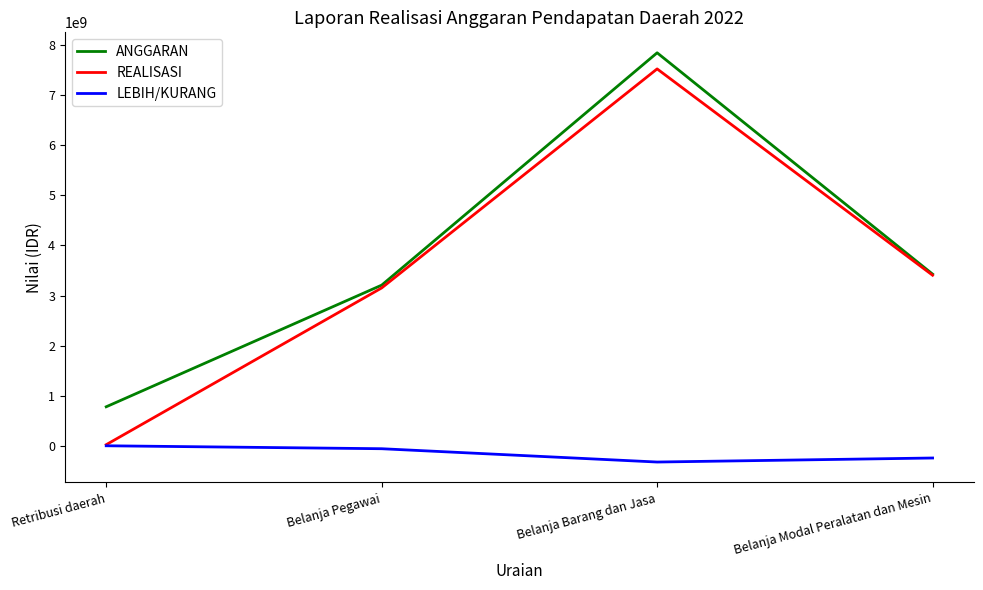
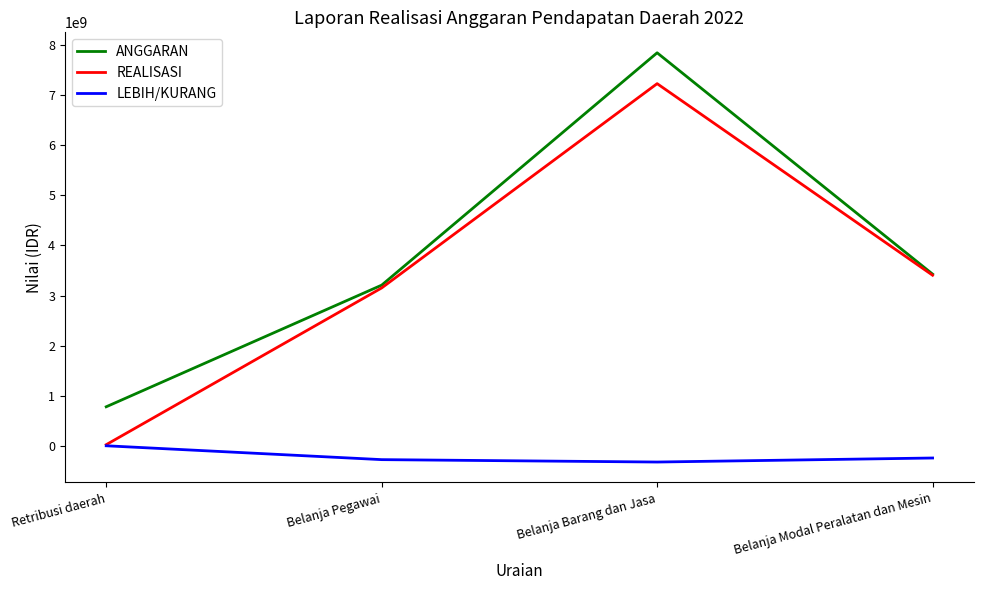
  {
    "ANGGARAN": {
      "Retribusi daerah": 800000000,
      "Belanja Pegawai": 3200000000,
      "Belanja Barang dan Jasa": 7800000000
    },
    "REALISASI": {
      "Belanja Pegawai": 3200000000,
-     "Belanja Barang dan Jasa": 7500000000
+     "Belanja Barang dan Jasa": 7200000000
    },
    "LEBIH/KURANG": {
-     "Belanja Pegawai": -100000000,
+     "Belanja Pegawai": -300000000,
      "Belanja Barang dan Jasa": -300000000,
      "Belanja Modal Peralatan dan Mesin": -200000000
    }
  }
